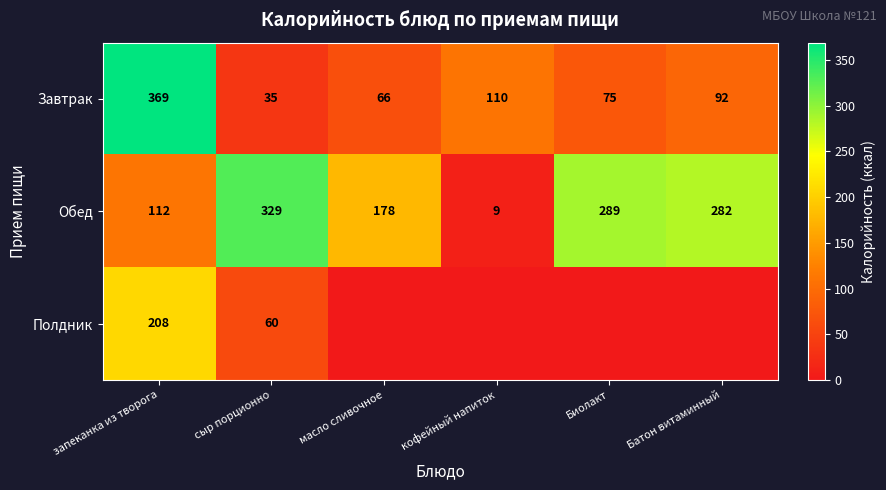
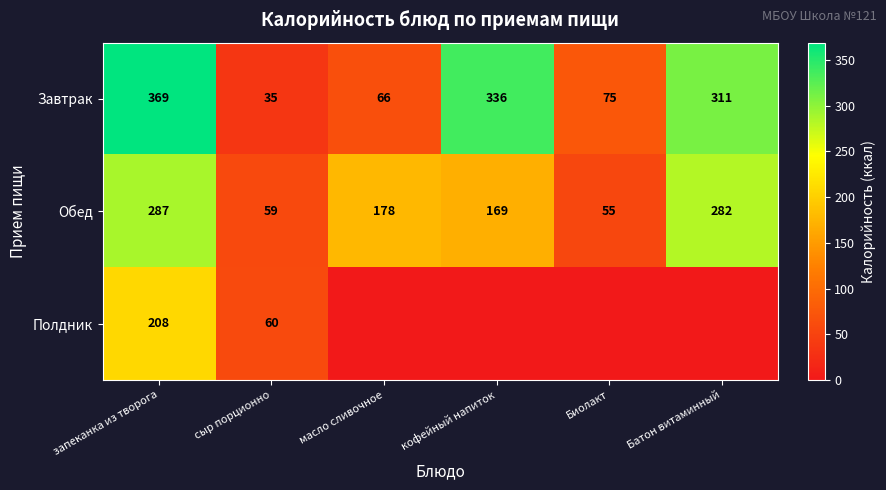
  {
    "Завтрак": {
      "запеканка из творога": 369,
      "сыр порционно": 35,
      "масло сливочное": 66,
-     "кофейный напиток": 110,
+     "кофейный напиток": 336,
      "Биолакт": 75,
-     "Батон витаминный": 92
+     "Батон витаминный": 311
    },
    "Обед": {
-     "запеканка из творога": 112,
-     "сыр порционно": 329,
+     "запеканка из творога": 287,
+     "сыр порционно": 59,
      "масло сливочное": 178,
-     "кофейный напиток": 9,
-     "Биолакт": 289,
+     "кофейный напиток": 169,
+     "Биолакт": 55,
      "Батон витаминный": 282
    },
    "Полдник": {
      "запеканка из творога": 208,
      "сыр порционно": 60
    }
  }
